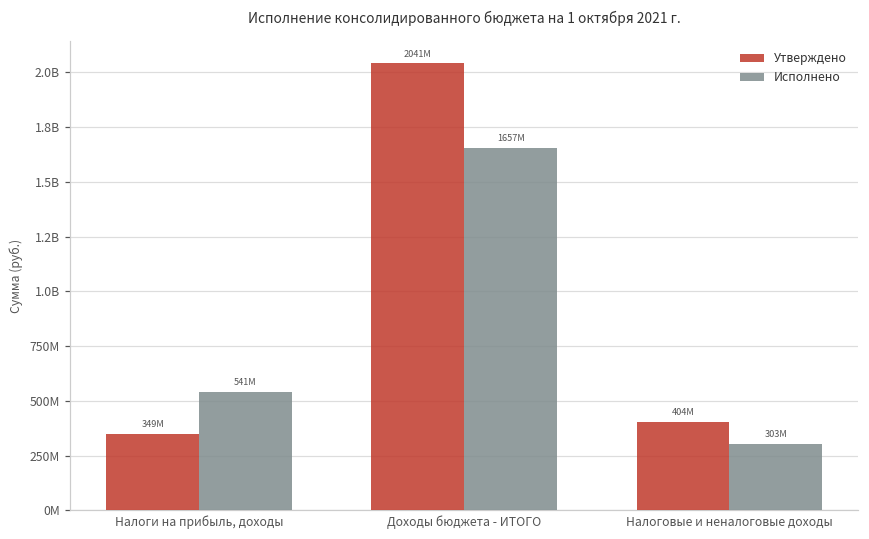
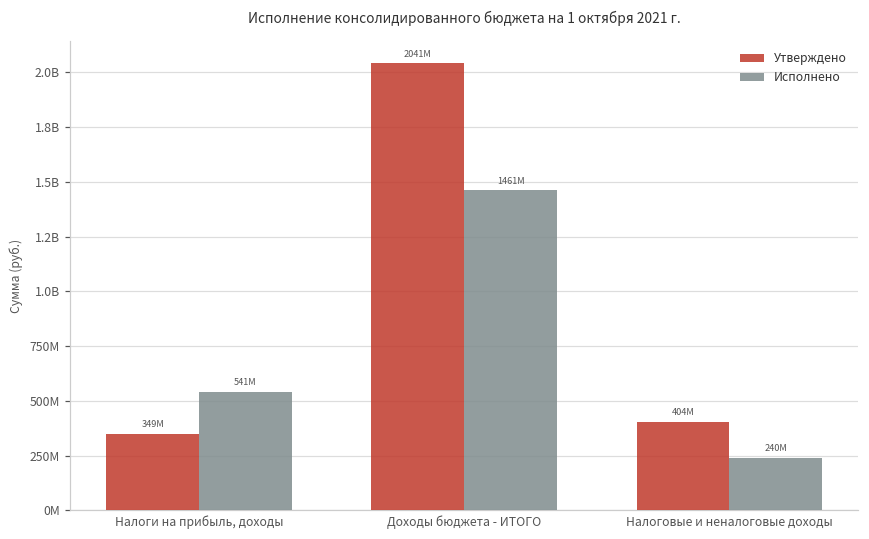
  {
    "Утверждено": {
      "Налоги на прибыль, доходы": "349M",
      "Доходы бюджета - ИТОГО": "2041M",
      "Налоговые и неналоговые доходы": "404M"
    },
    "Исполнено": {
      "Налоги на прибыль, доходы": "541M",
-     "Доходы бюджета - ИТОГО": "1657M",
-     "Налоговые и неналоговые доходы": "303M"
+     "Доходы бюджета - ИТОГО": "1461M",
+     "Налоговые и неналоговые доходы": "240M"
    }
  }
